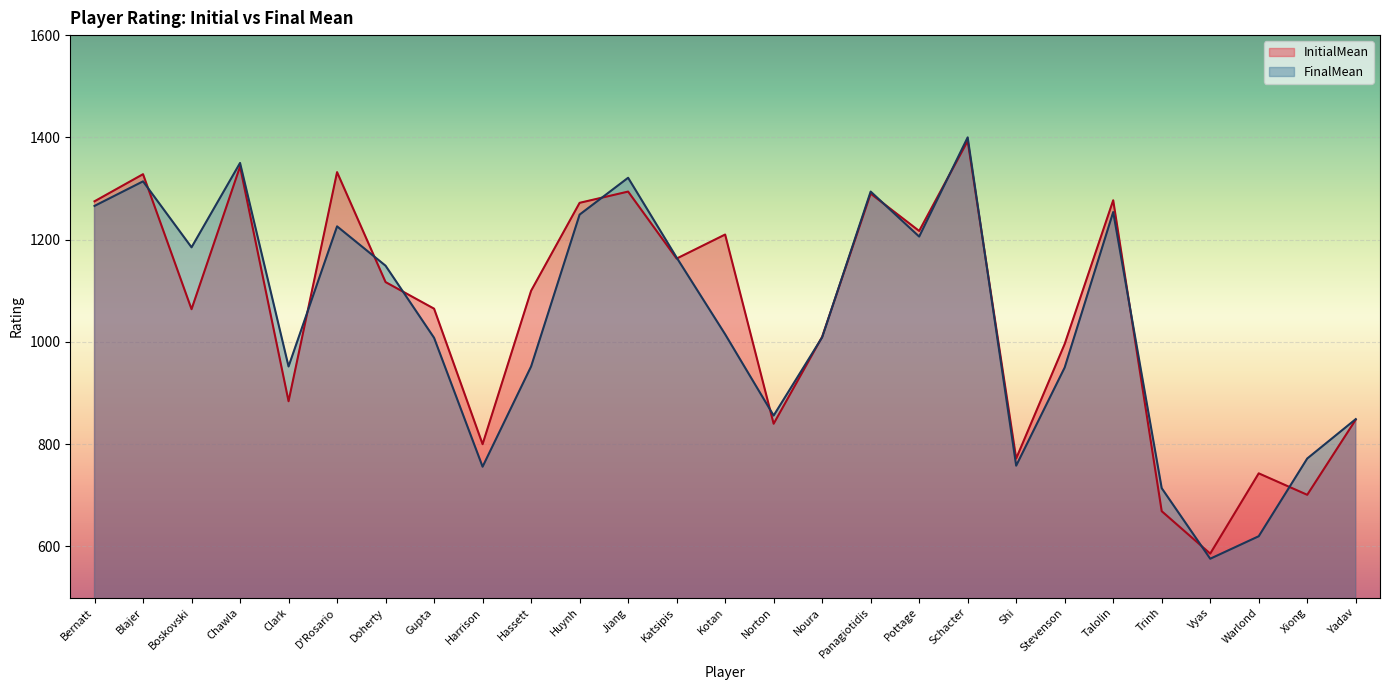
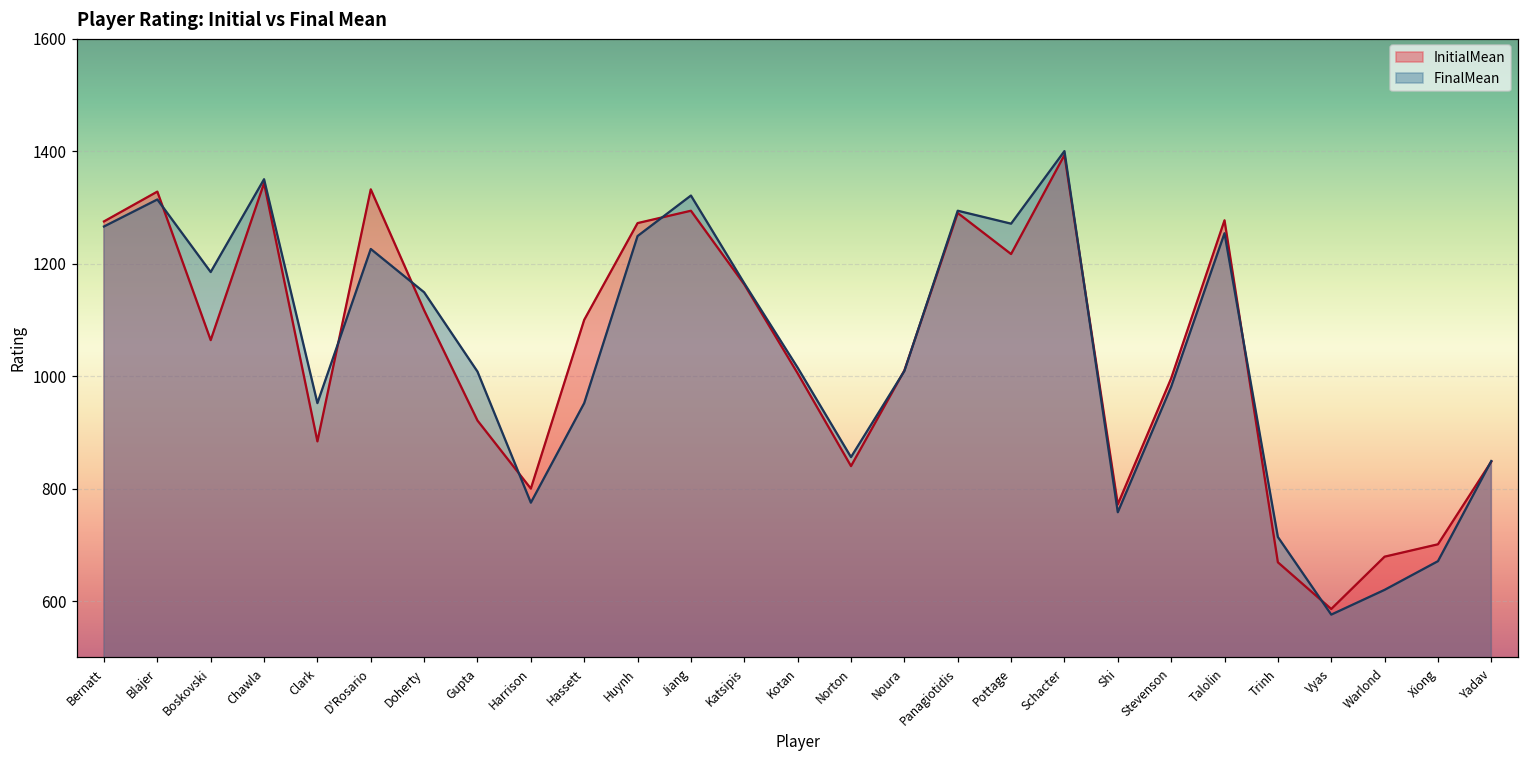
  {
    "InitialMean": {
      "Bernatt": 1280,
      "Blajer": 1330,
      "Boskovski": 1060,
      "Chawla": 1340,
      "Clark": 880,
      "D'Rosario": 1330,
      "Doherty": 1120,
-     "Gupta": 1070,
+     "Gupta": 920,
      "Harrison": 800,
      "Hassett": 1100,
      "Huynh": 1270,
      "Jiang": 1290,
-     "Kotan": 1210,
+     "Kotan": 1010,
      "Norton": 840,
      "Pottage": 1220,
      "Schacter": 1390,
      "Shi": 770,
      "Stevenson": 1000,
      "Talolin": 1280,
      "Trinh": 670,
      "Vyas": 590,
-     "Warlond": 740,
+     "Warlond": 680,
      "Xiong": 700
    },
    "FinalMean": {
      "Bernatt": 1270,
      "Blajer": 1310,
      "Boskovski": 1190,
      "Chawla": 1350,
      "Clark": 950,
      "D'Rosario": 1230,
      "Doherty": 1150,
      "Gupta": 1010,
-     "Harrison": 760,
+     "Harrison": 780,
      "Hassett": 950,
      "Huynh": 1250,
      "Jiang": 1320,
      "Kotan": 1020,
      "Norton": 860,
-     "Pottage": 1210,
+     "Pottage": 1270,
      "Schacter": 1400,
      "Shi": 760,
-     "Stevenson": 950,
+     "Stevenson": 980,
      "Talolin": 1250,
      "Trinh": 710,
      "Vyas": 580,
      "Warlond": 620,
-     "Xiong": 770
+     "Xiong": 670
    }
  }
